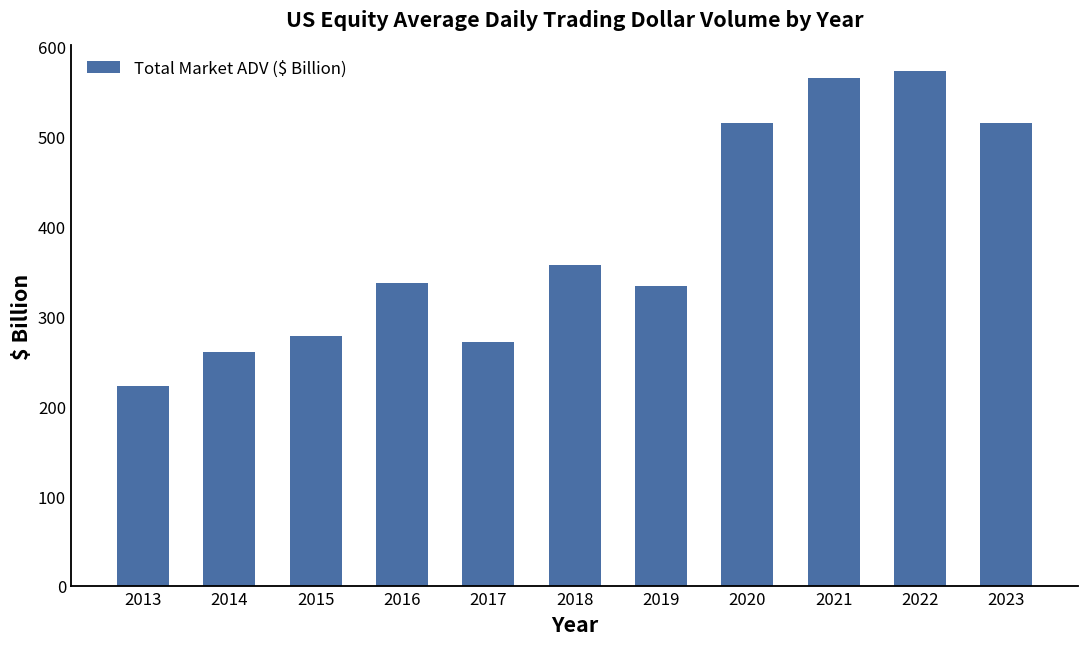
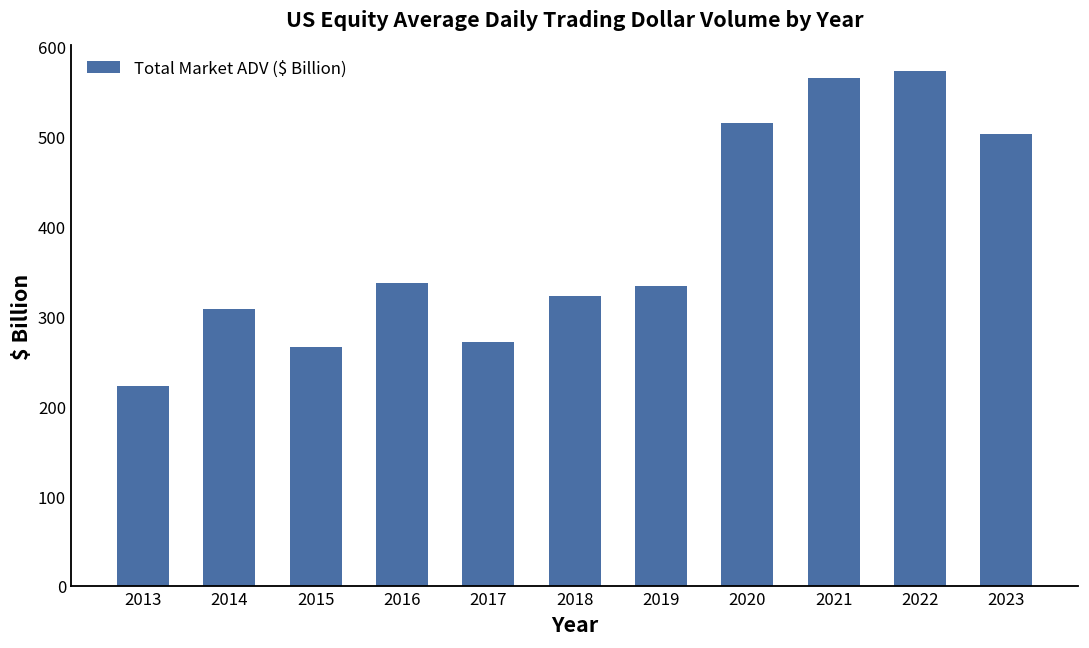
  {
    "2013": 220,
-   "2014": 260,
-   "2015": 280,
+   "2014": 310,
+   "2015": 270,
    "2016": 340,
    "2017": 270,
-   "2018": 360,
+   "2018": 320,
    "2019": 330,
    "2020": 510,
    "2021": 560,
    "2022": 570,
-   "2023": 510
+   "2023": 500
  }
